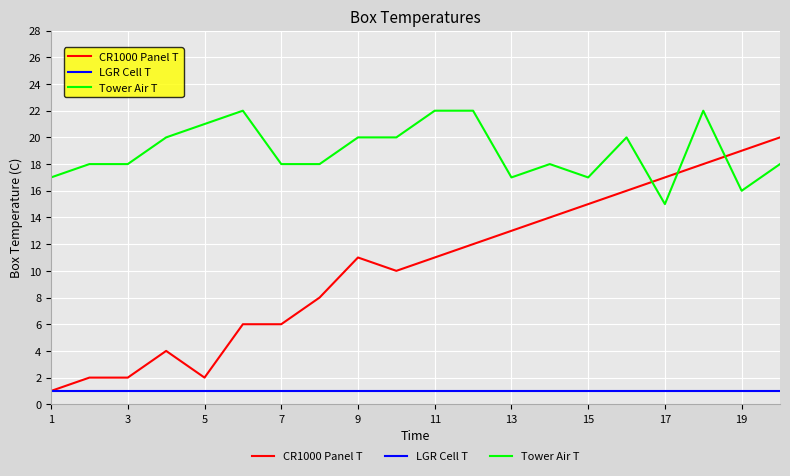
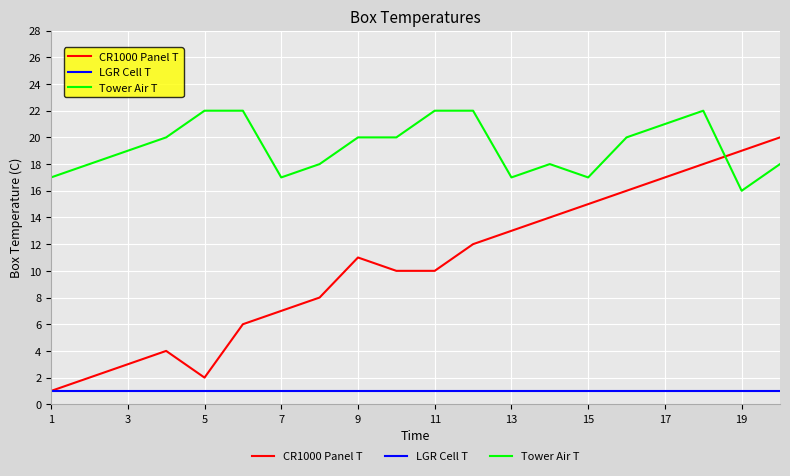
  {
    "CR1000 Panel T": {
-     "3": 2,
+     "3": 3,
      "5": 2,
-     "7": 6,
+     "7": 7,
      "9": 11,
-     "11": 11,
+     "11": 10,
      "13": 13,
      "15": 15,
      "17": 17,
      "19": 19
    },
    "LGR Cell T": {
      "3": 1,
      "5": 1,
      "7": 1,
      "9": 1,
      "11": 1,
      "13": 1,
      "15": 1,
      "17": 1,
      "19": 1
    },
    "Tower Air T": {
      "1": 17,
-     "3": 18,
-     "5": 21,
-     "7": 18,
+     "3": 19,
+     "5": 22,
+     "7": 17,
      "9": 20,
      "11": 22,
      "13": 17,
      "15": 17,
-     "17": 15,
+     "17": 21,
      "19": 16
    }
  }
